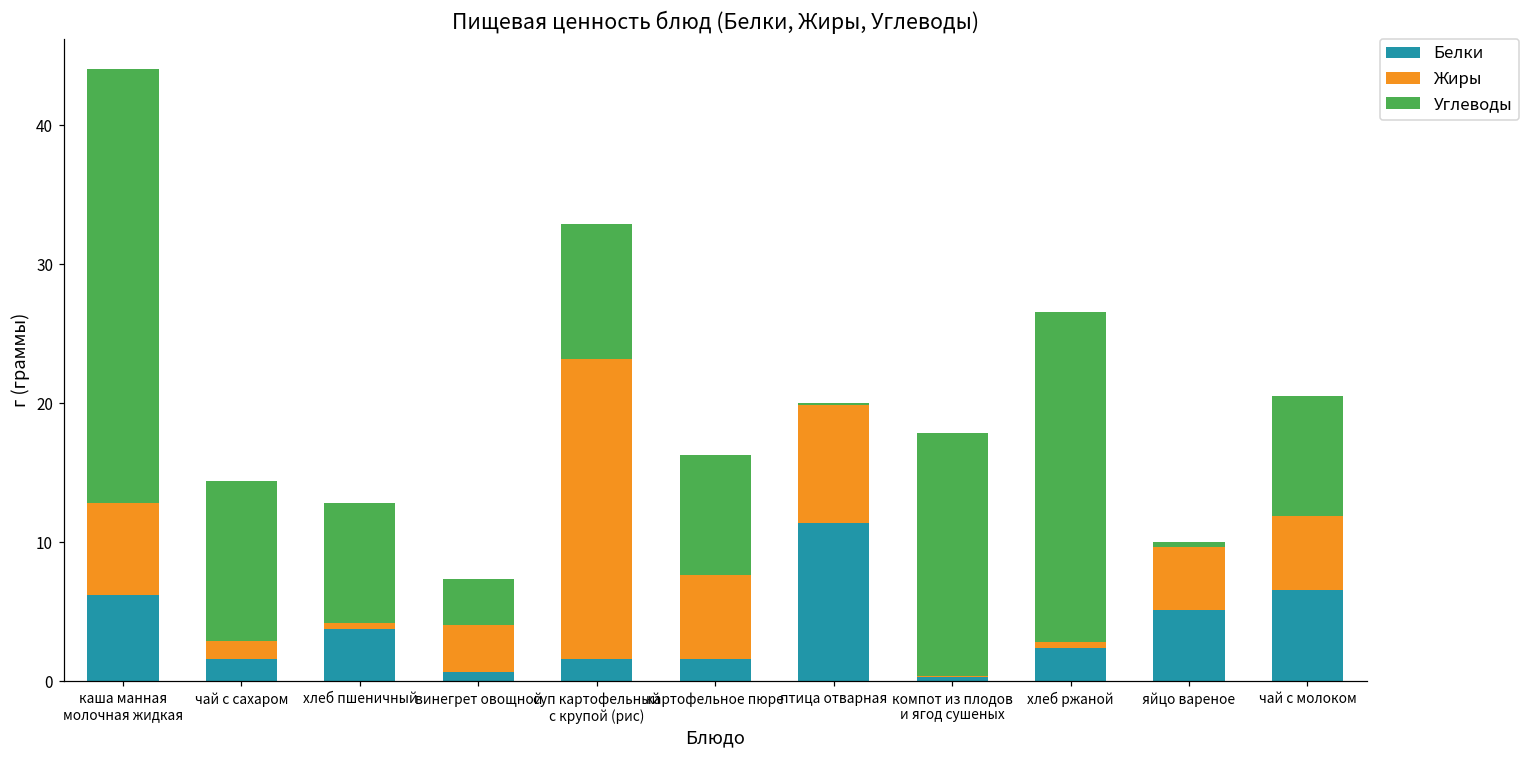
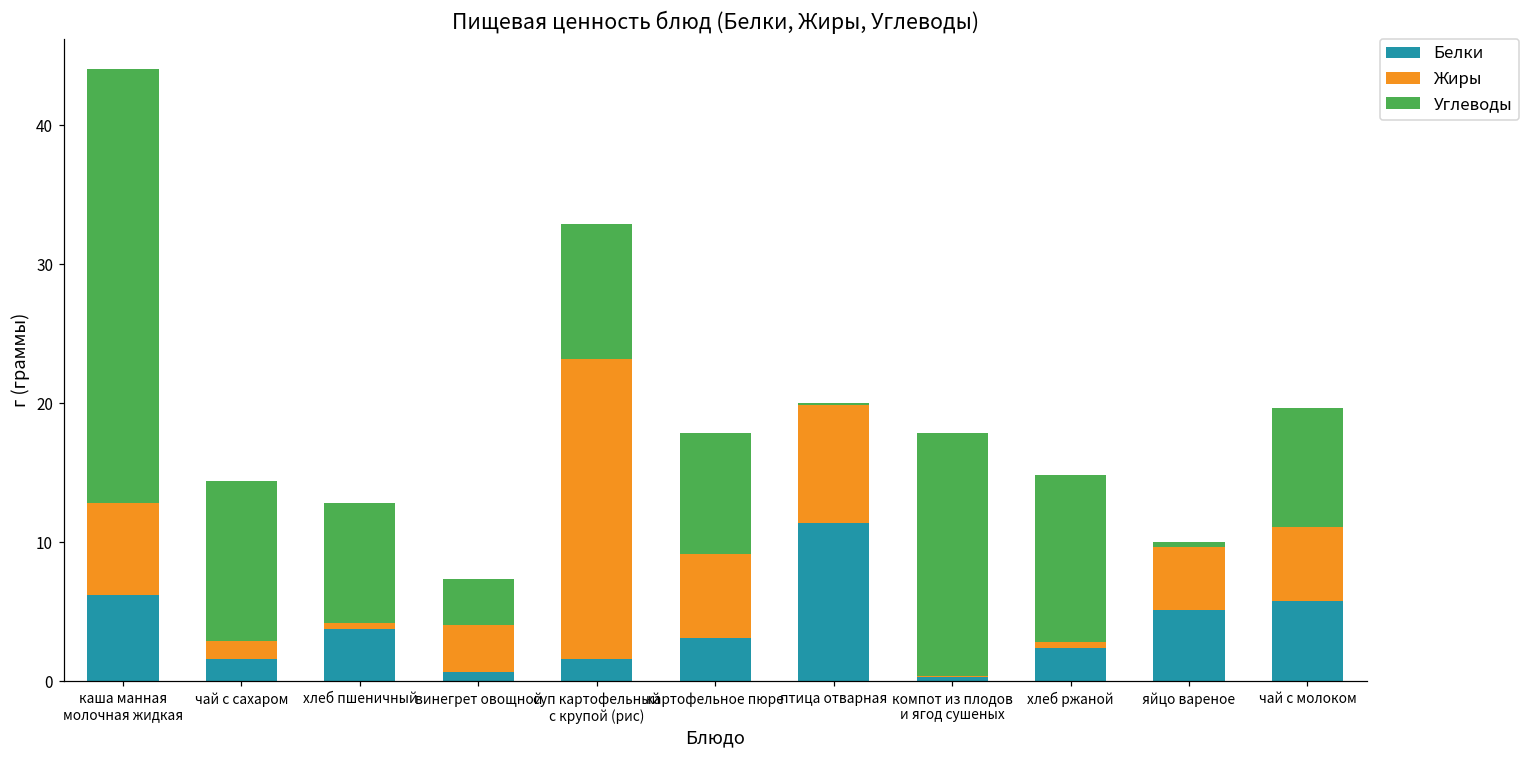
  {
    "Белки": {
      "каша манная молочная жидкая": 6.2,
      "чай с сахаром": 1.6,
      "хлеб пшеничный": 3.8,
      "винегрет овощной": 0.7,
      "суп картофельный с крупой (рис)": 1.6,
-     "картофельное пюре": 1.6,
+     "картофельное пюре": 3.2,
      "птица отварная": 11.4,
      "компот из плодов и ягод сушеных": 0.3,
      "хлеб ржаной": 2.4,
      "яйцо вареное": 5.1,
-     "чай с молоком": 6.6
+     "чай с молоком": 5.8
    },
    "Жиры": {
      "каша манная молочная жидкая": 6.6,
      "чай с сахаром": 1.3,
      "хлеб пшеничный": 0.4,
      "винегрет овощной": 3.4,
      "суп картофельный с крупой (рис)": 21.6,
      "картофельное пюре": 6.0,
      "птица отварная": 8.5,
      "хлеб ржаной": 0.5,
      "яйцо вареное": 4.6,
      "чай с молоком": 5.3
    },
    "Углеводы": {
      "каша манная молочная жидкая": 31.2,
      "чай с сахаром": 11.5,
      "хлеб пшеничный": 8.6,
      "винегрет овощной": 3.3,
      "суп картофельный с крупой (рис)": 9.7,
      "картофельное пюре": 8.7,
      "компот из плодов и ягод сушеных": 17.5,
-     "хлеб ржаной": 23.7,
+     "хлеб ржаной": 12.0,
      "яйцо вареное": 0.3,
      "чай с молоком": 8.6
    }
  }
